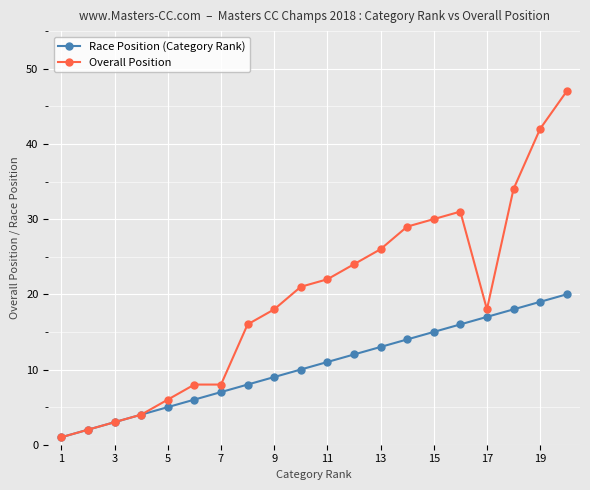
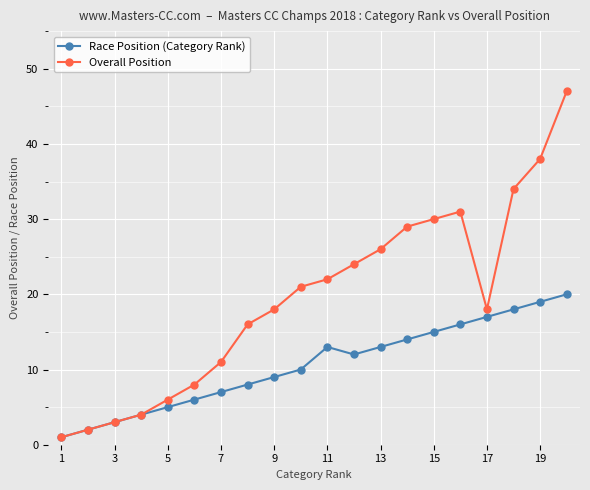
  {
    "Race Position (Category Rank)": {
      "5": 5,
      "7": 7,
      "9": 9,
-     "11": 11,
+     "11": 13,
      "13": 13,
      "15": 15,
      "17": 17,
      "19": 19
    },
    "Overall Position": {
      "5": 6,
-     "7": 8,
+     "7": 11,
      "9": 18,
      "11": 22,
      "13": 26,
      "15": 30,
      "17": 18,
-     "19": 42
+     "19": 38
    }
  }
